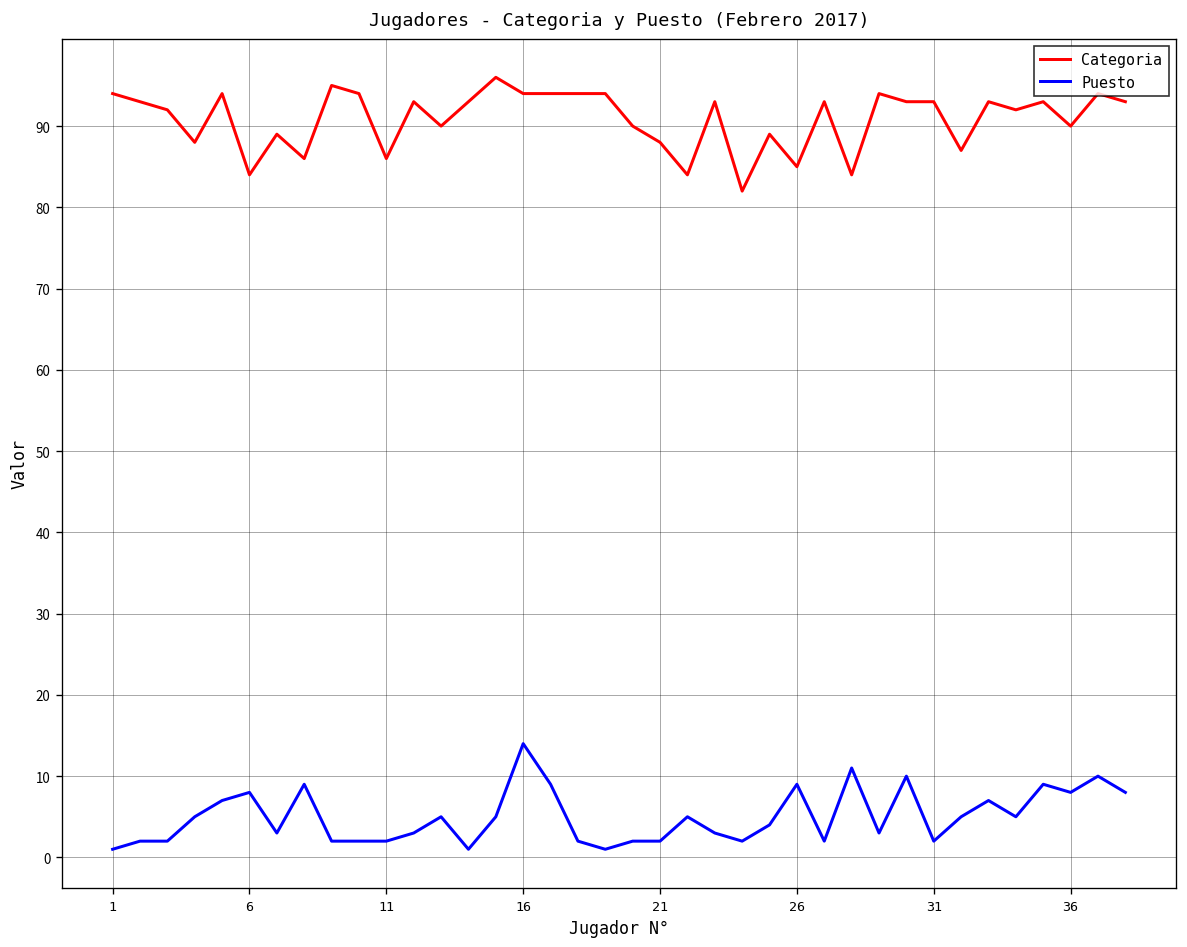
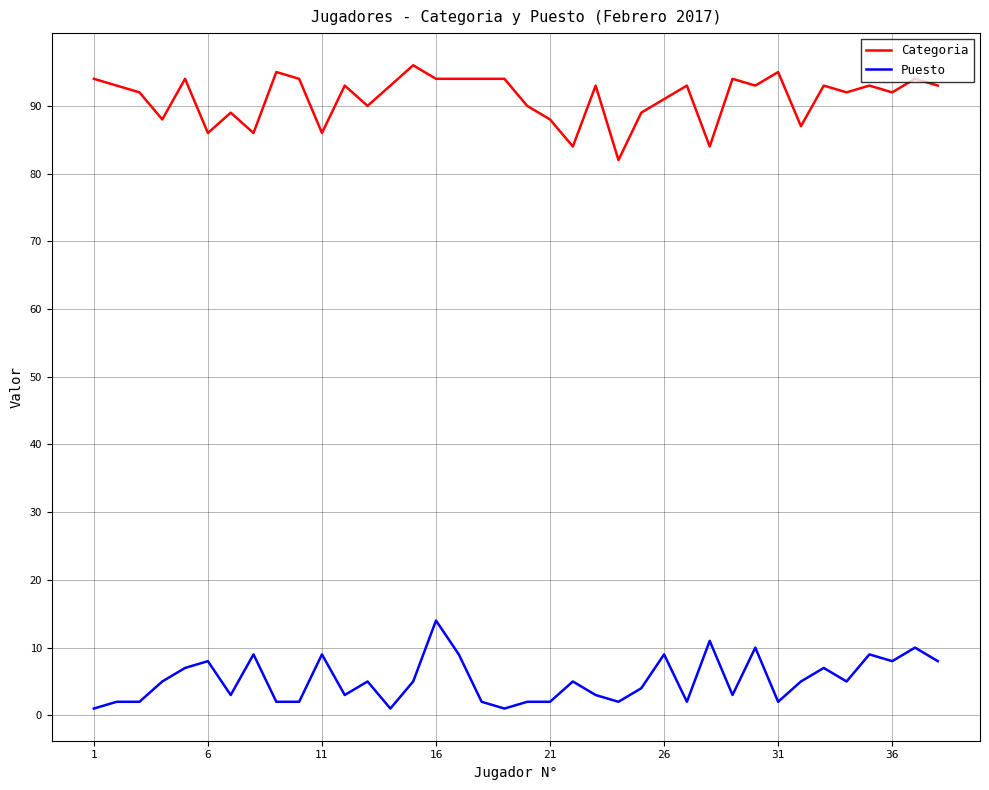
  {
    "Categoria": {
      "1": 94,
-     "6": 84,
+     "6": 86,
      "11": 86,
      "16": 94,
      "21": 88,
-     "26": 85,
-     "31": 93,
-     "36": 90
+     "26": 91,
+     "31": 95,
+     "36": 92
    },
    "Puesto": {
      "1": 1,
      "6": 8,
-     "11": 2,
+     "11": 9,
      "16": 14,
      "21": 2,
      "26": 9,
      "31": 2,
      "36": 8
    }
  }
